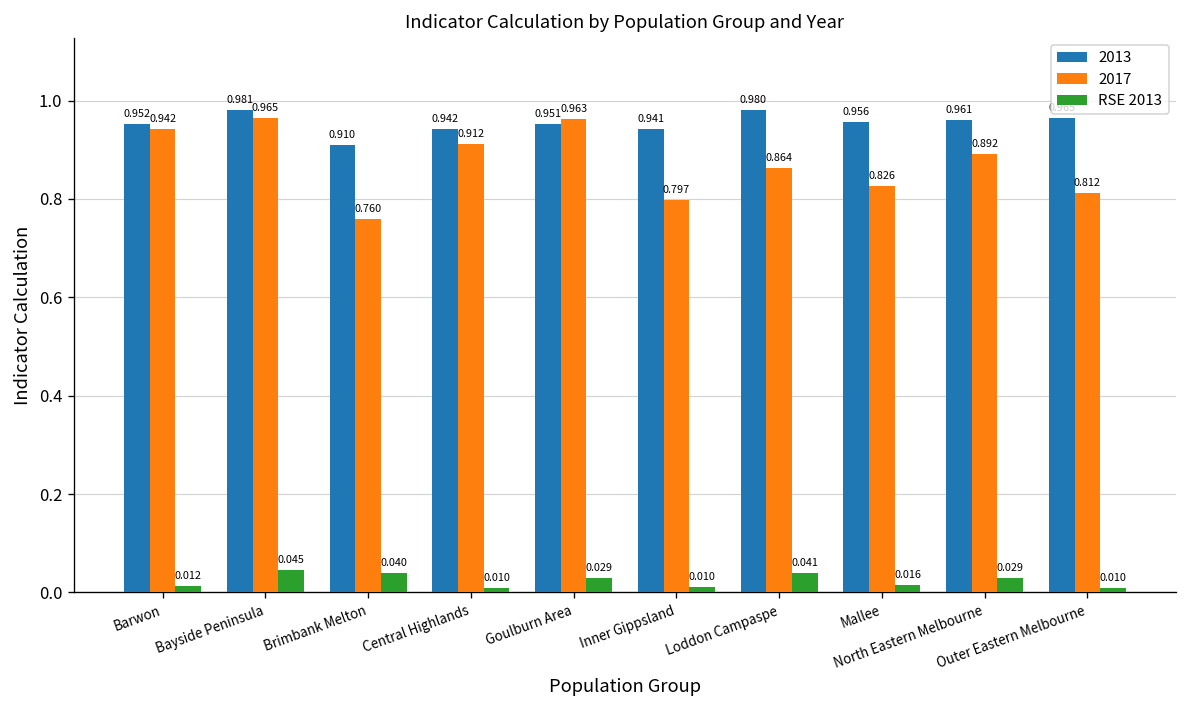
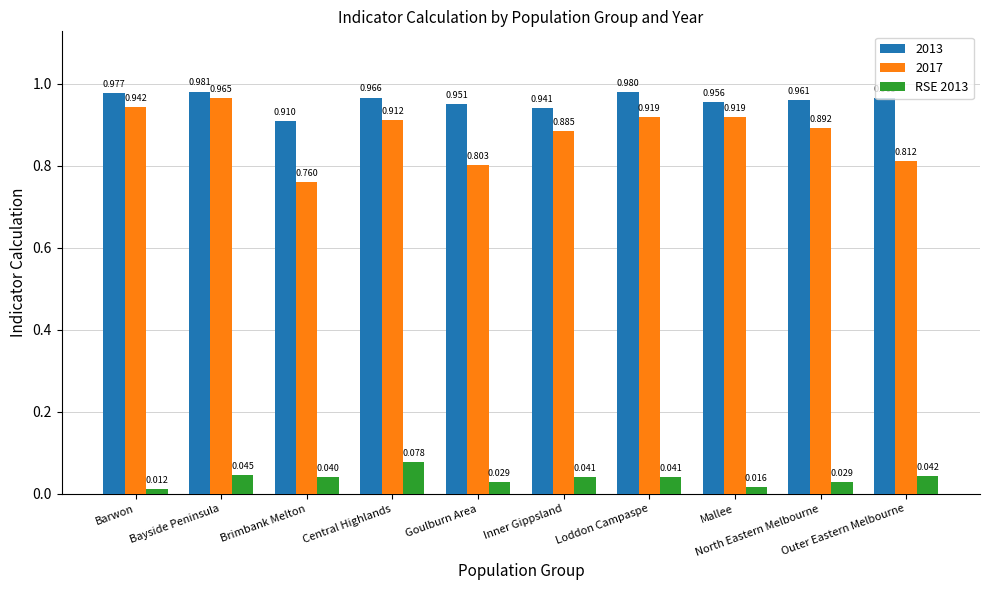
  {
    "2013": {
-     "Barwon": 0.952,
+     "Barwon": 0.977,
      "Bayside Peninsula": 0.981,
      "Brimbank Melton": 0.910,
-     "Central Highlands": 0.942,
+     "Central Highlands": 0.966,
      "Goulburn Area": 0.951,
      "Inner Gippsland": 0.941,
      "Loddon Campaspe": 0.980,
      "Mallee": 0.956,
      "North Eastern Melbourne": 0.961
    },
    "2017": {
      "Barwon": 0.942,
      "Bayside Peninsula": 0.965,
      "Brimbank Melton": 0.760,
      "Central Highlands": 0.912,
-     "Goulburn Area": 0.963,
-     "Inner Gippsland": 0.797,
-     "Loddon Campaspe": 0.864,
-     "Mallee": 0.826,
+     "Goulburn Area": 0.803,
+     "Inner Gippsland": 0.885,
+     "Loddon Campaspe": 0.919,
+     "Mallee": 0.919,
      "North Eastern Melbourne": 0.892,
      "Outer Eastern Melbourne": 0.812
    },
    "RSE 2013": {
      "Barwon": 0.012,
      "Bayside Peninsula": 0.045,
      "Brimbank Melton": 0.040,
-     "Central Highlands": 0.010,
+     "Central Highlands": 0.078,
      "Goulburn Area": 0.029,
-     "Inner Gippsland": 0.010,
+     "Inner Gippsland": 0.041,
      "Loddon Campaspe": 0.041,
      "Mallee": 0.016,
      "North Eastern Melbourne": 0.029,
-     "Outer Eastern Melbourne": 0.010
+     "Outer Eastern Melbourne": 0.042
    }
  }
